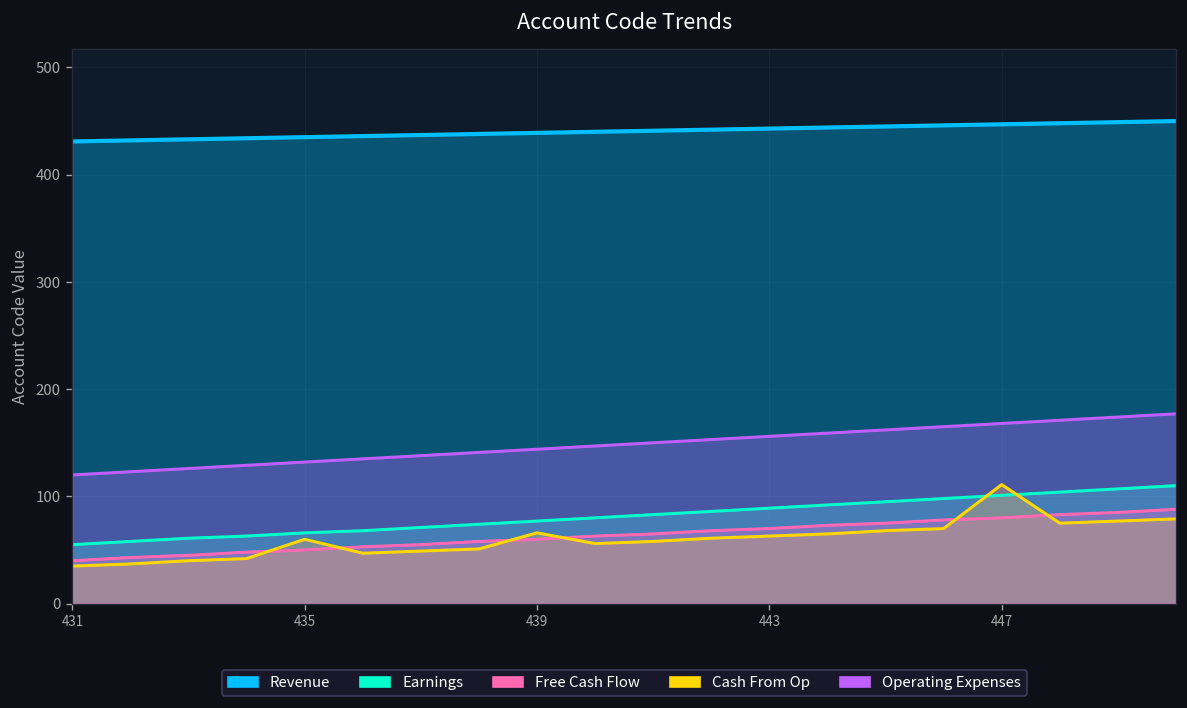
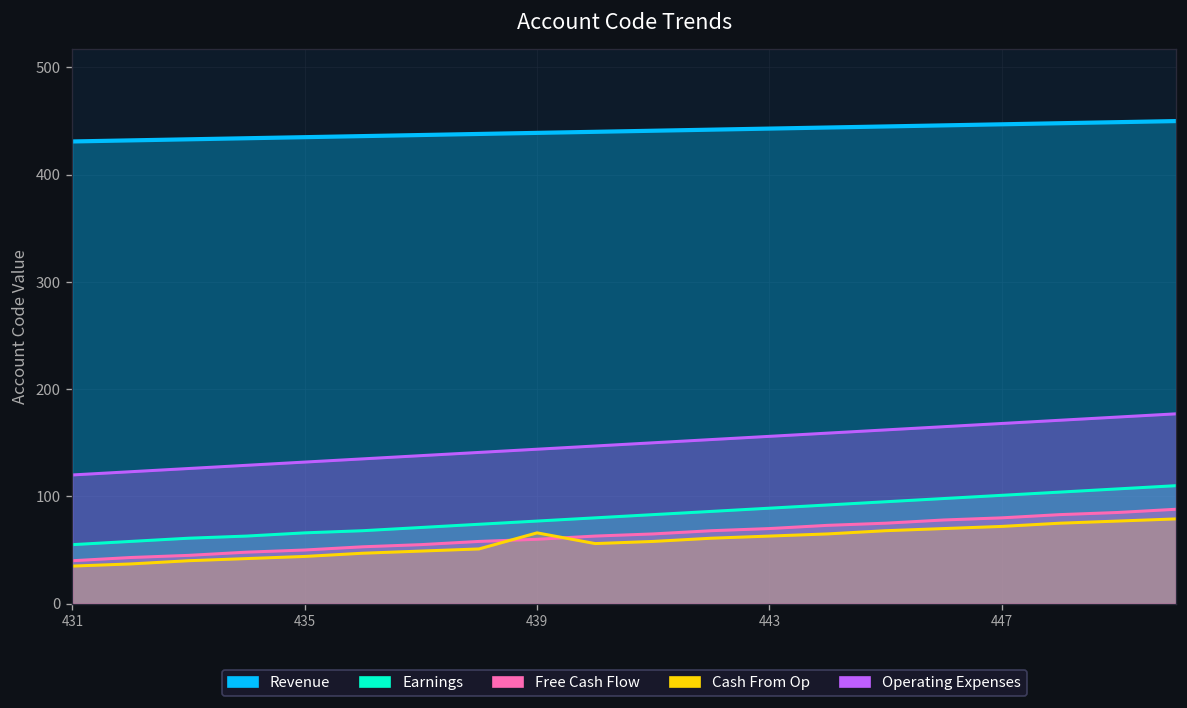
  {
    "Cash From Op": {
      "431": 40,
-     "435": 60,
+     "435": 40,
      "439": 70,
      "443": 60,
-     "447": 110
+     "447": 70
    }
  }
